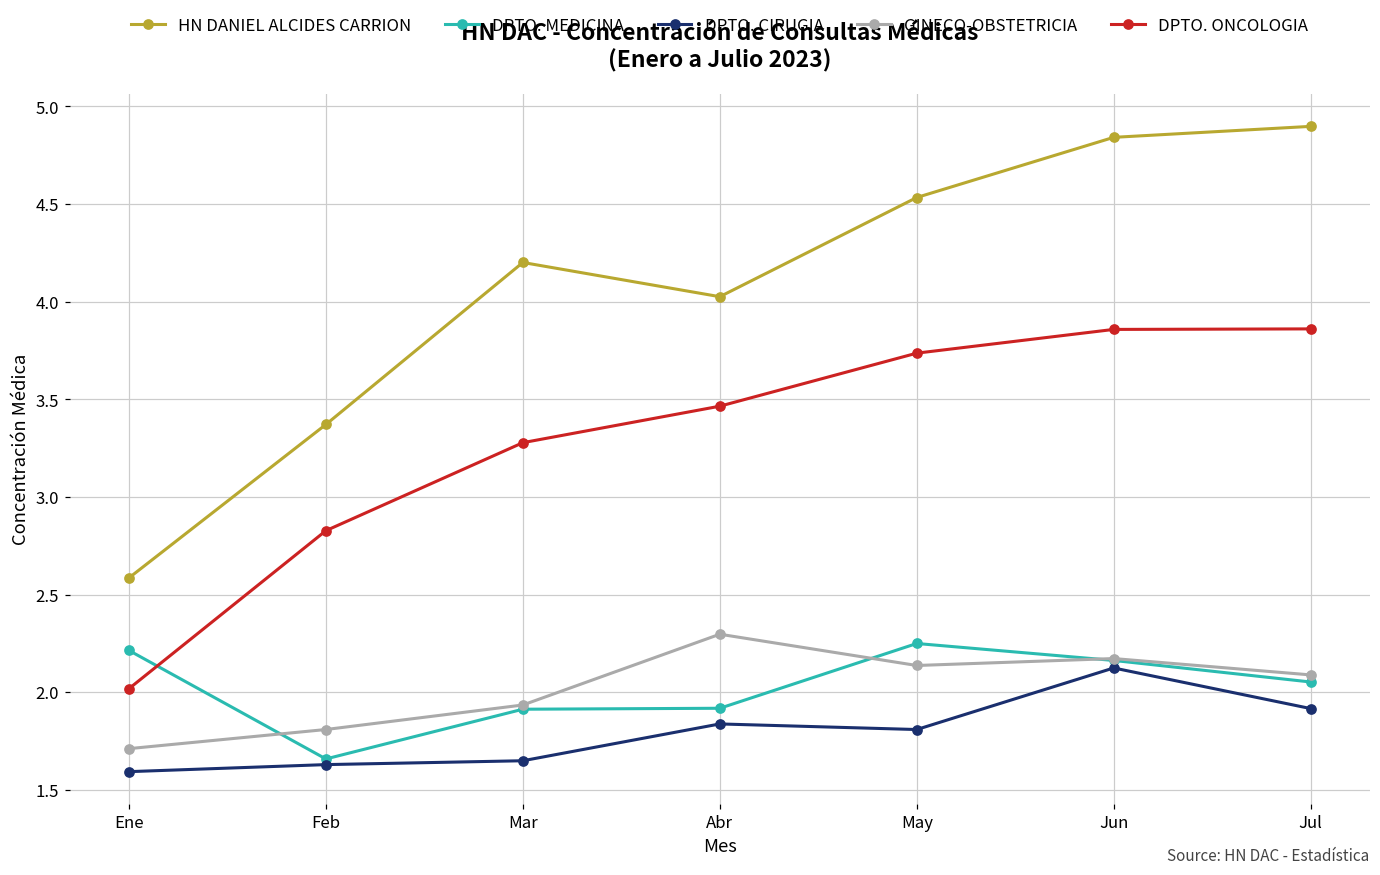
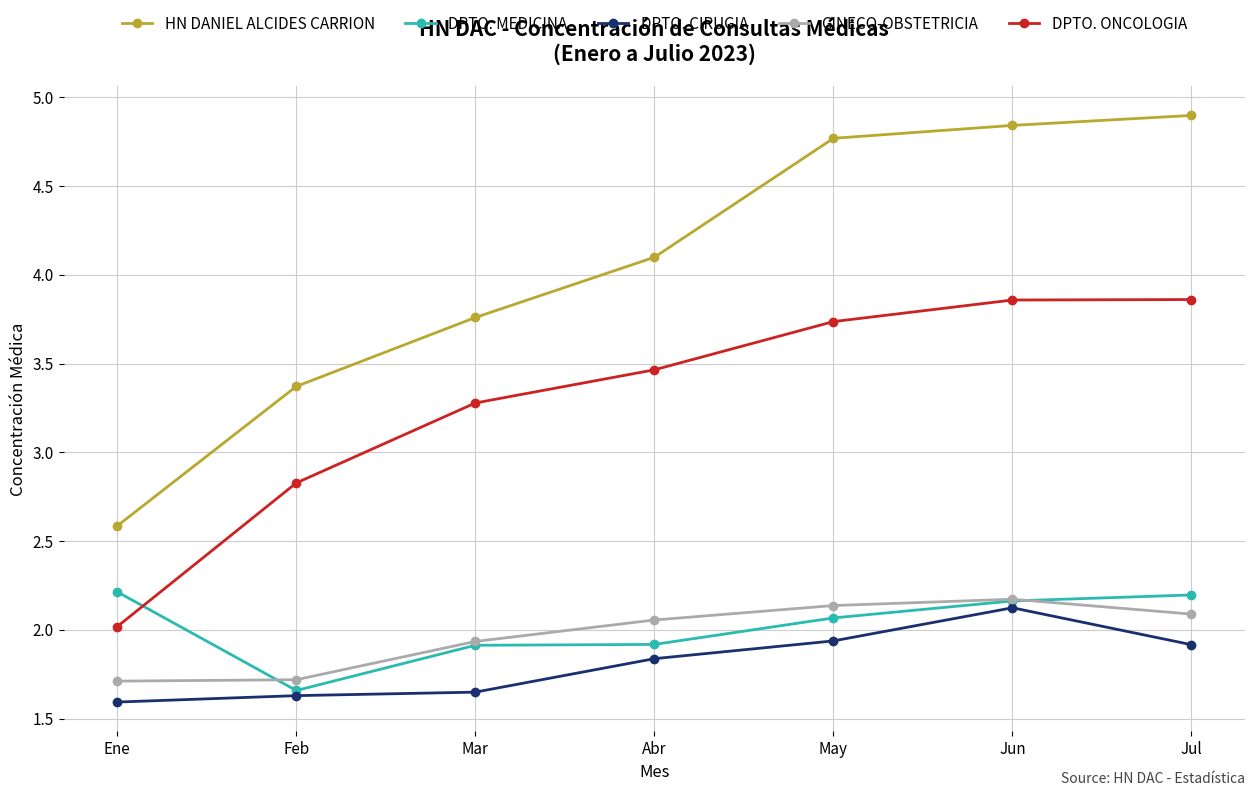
  {
    "HN DANIEL ALCIDES CARRION": {
      "Ene": 2.59,
      "Feb": 3.37,
-     "Mar": 4.20,
-     "Abr": 4.03,
-     "May": 4.53,
+     "Mar": 3.76,
+     "Abr": 4.10,
+     "May": 4.77,
      "Jun": 4.84,
      "Jul": 4.90
    },
    "DPTO. MEDICINA": {
      "Ene": 2.21,
      "Feb": 1.66,
      "Mar": 1.91,
      "Abr": 1.92,
-     "May": 2.25,
-     "Jul": 2.05
+     "May": 2.07,
+     "Jul": 2.20
    },
    "DPTO. CIRUGIA": {
      "Ene": 1.59,
      "Feb": 1.63,
      "Mar": 1.65,
      "Abr": 1.84,
-     "May": 1.81,
+     "May": 1.94,
      "Jun": 2.12,
      "Jul": 1.92
    },
    "GINECO-OBSTETRICIA": {
      "Ene": 1.71,
-     "Feb": 1.81,
+     "Feb": 1.72,
      "Mar": 1.93,
-     "Abr": 2.30,
+     "Abr": 2.06,
      "May": 2.14,
      "Jul": 2.09
    },
    "DPTO. ONCOLOGIA": {
      "Ene": 2.02,
      "Feb": 2.83,
      "Mar": 3.28,
      "Abr": 3.46,
      "May": 3.74,
      "Jun": 3.86,
      "Jul": 3.86
    }
  }
